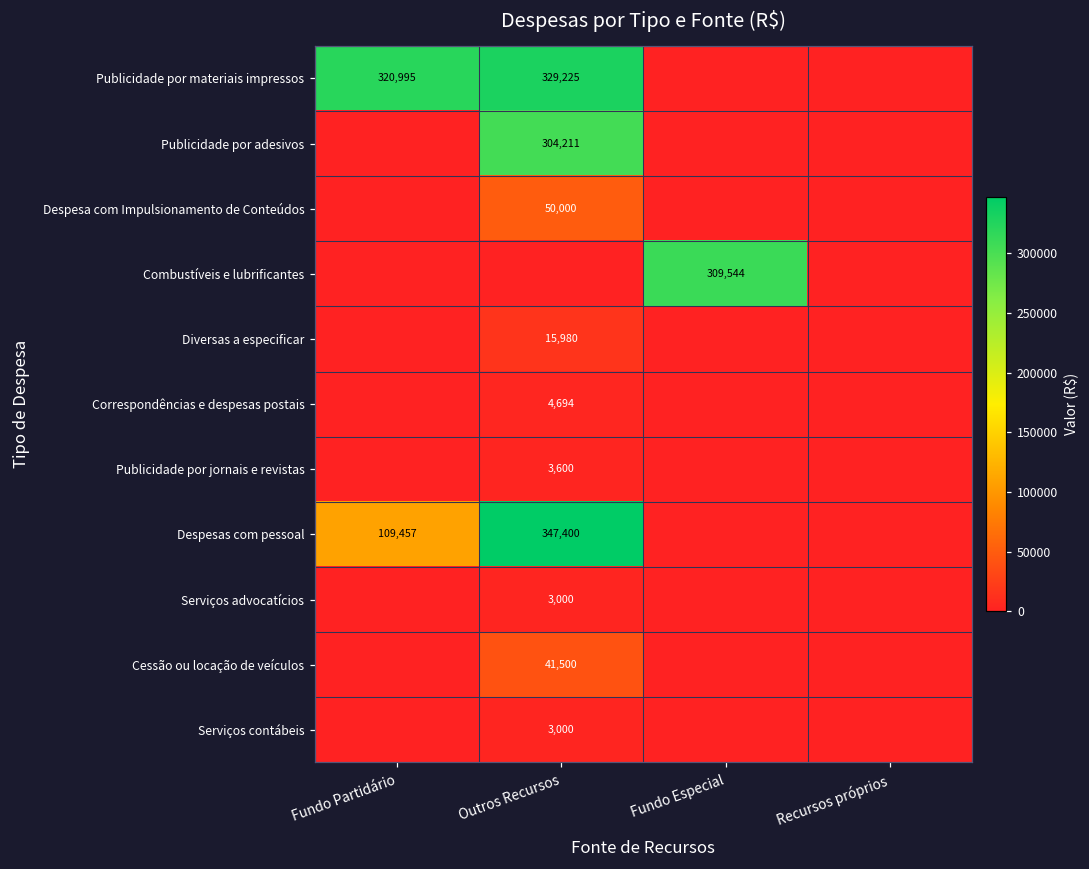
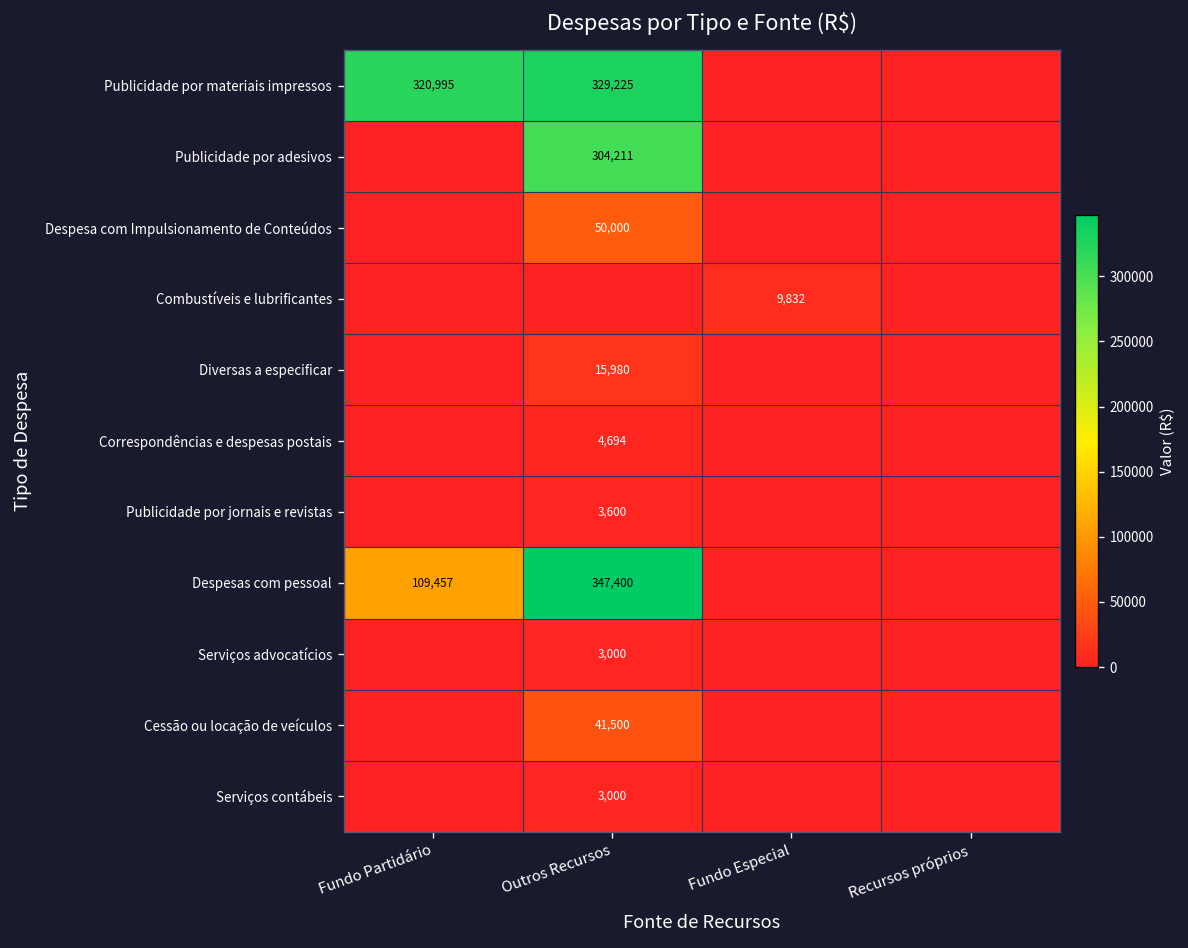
  {
    "Publicidade por materiais impressos": {
      "Fundo Partidário": "320,995",
      "Outros Recursos": "329,225"
    },
    "Publicidade por adesivos": {
      "Outros Recursos": "304,211"
    },
    "Despesa com Impulsionamento de Conteúdos": {
      "Outros Recursos": "50,000"
    },
    "Combustíveis e lubrificantes": {
-     "Fundo Especial": "309,544"
+     "Fundo Especial": "9,832"
    },
    "Diversas a especificar": {
      "Outros Recursos": "15,980"
    },
    "Correspondências e despesas postais": {
      "Outros Recursos": "4,694"
    },
    "Publicidade por jornais e revistas": {
      "Outros Recursos": "3,600"
    },
    "Despesas com pessoal": {
      "Fundo Partidário": "109,457",
      "Outros Recursos": "347,400"
    },
    "Serviços advocatícios": {
      "Outros Recursos": "3,000"
    },
    "Cessão ou locação de veículos": {
      "Outros Recursos": "41,500"
    },
    "Serviços contábeis": {
      "Outros Recursos": "3,000"
    }
  }
